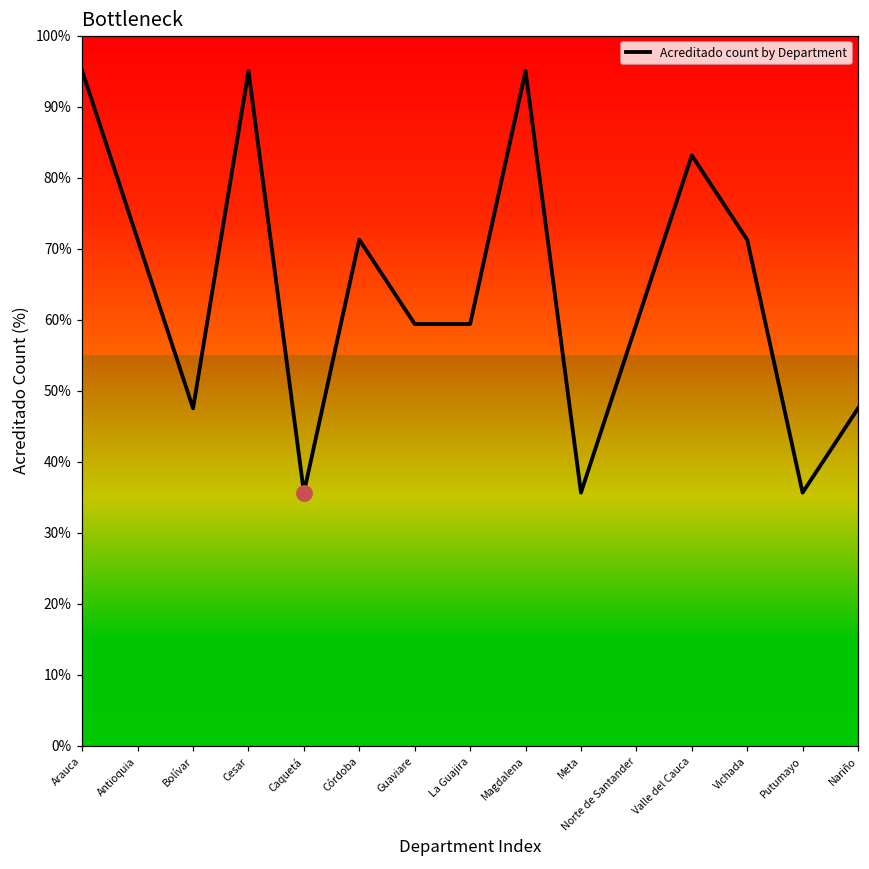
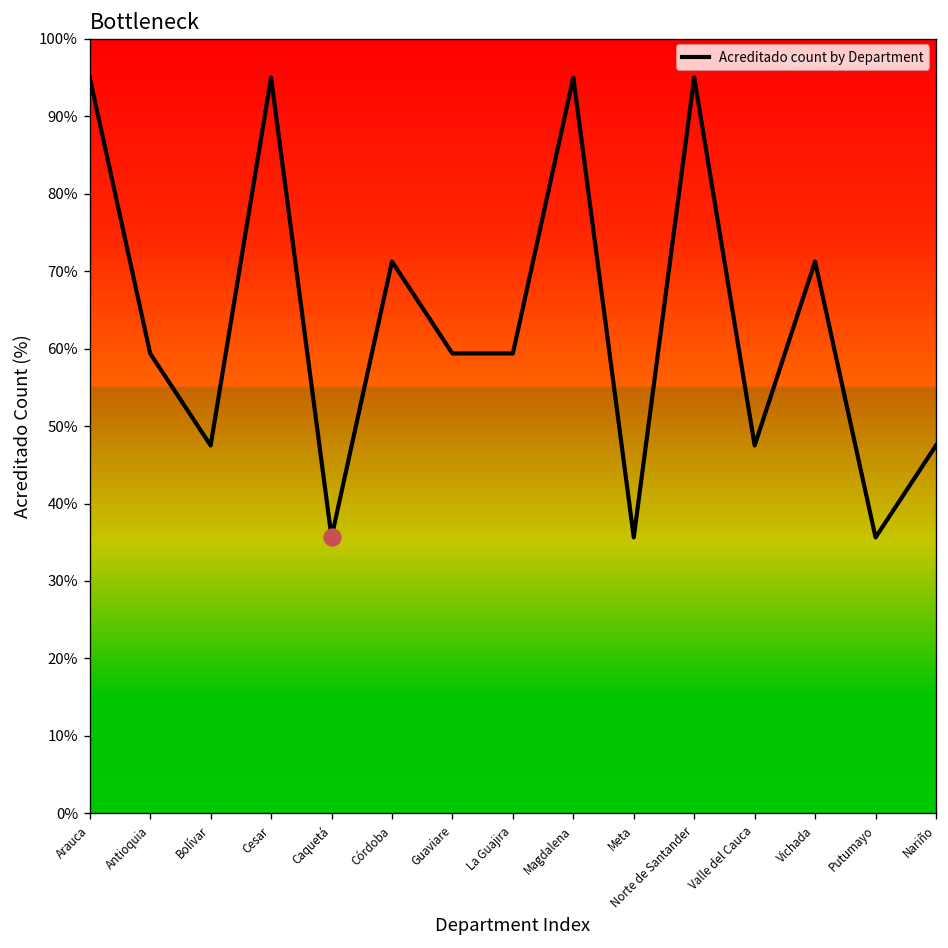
  {
    "Acreditado count by Department": {
      "Arauca": "95%",
-     "Antioquia": "71%",
+     "Antioquia": "59%",
      "Bolívar": "48%",
      "Cesar": "95%",
      "Córdoba": "71%",
      "Guaviare": "59%",
      "La Guajira": "59%",
      "Magdalena": "95%",
      "Meta": "36%",
-     "Norte de Santander": "59%",
-     "Valle del Cauca": "83%",
+     "Norte de Santander": "95%",
+     "Valle del Cauca": "48%",
      "Vichada": "71%",
      "Putumayo": "36%",
      "Nariño": "48%"
    }
  }
